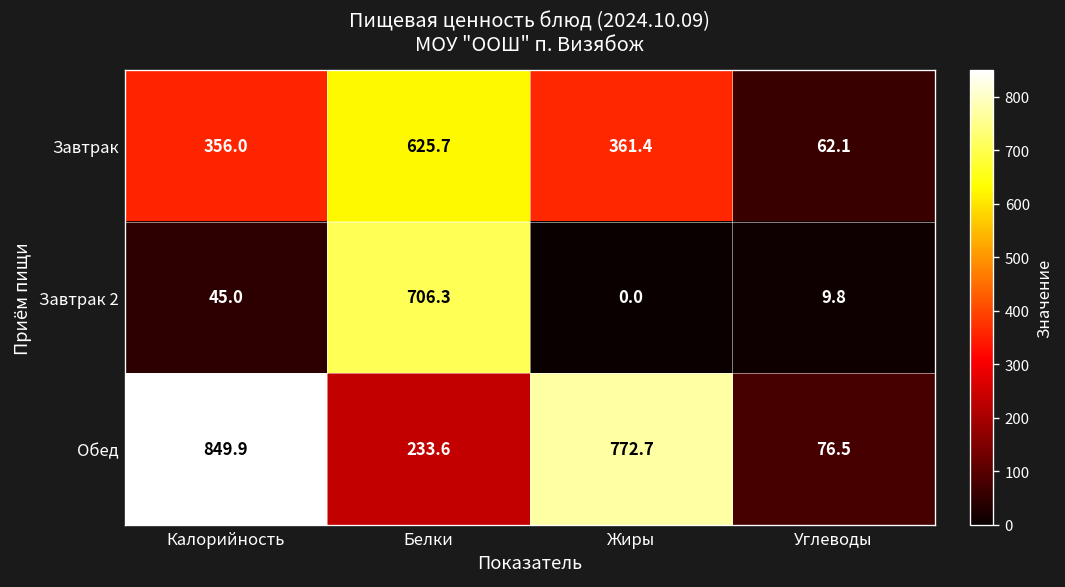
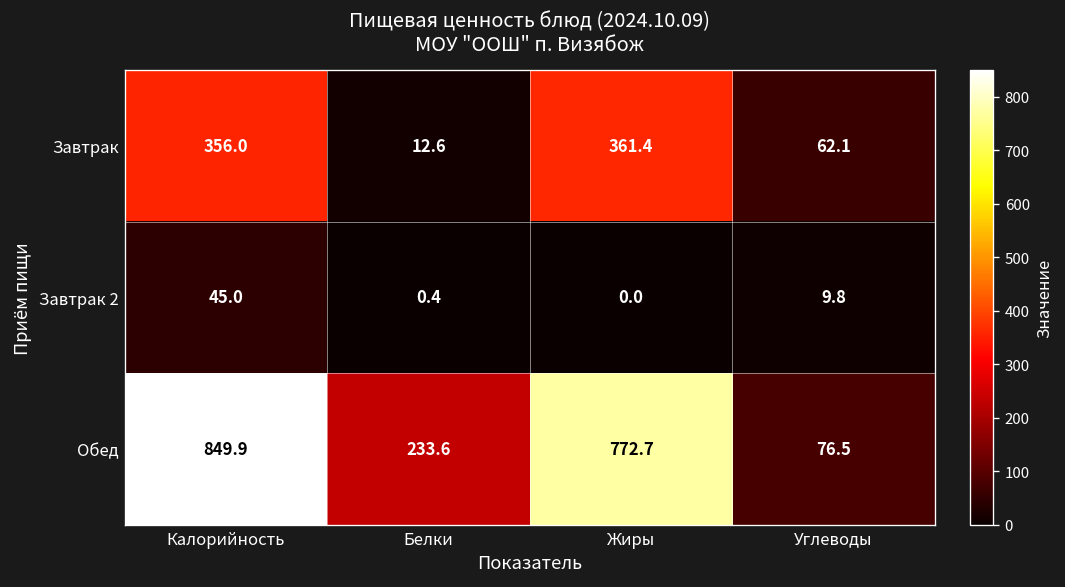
  {
    "Завтрак": {
      "Калорийность": 356.0,
-     "Белки": 625.7,
+     "Белки": 12.6,
      "Жиры": 361.4,
      "Углеводы": 62.1
    },
    "Завтрак 2": {
      "Калорийность": 45.0,
-     "Белки": 706.3,
+     "Белки": 0.4,
      "Жиры": 0.0,
      "Углеводы": 9.8
    },
    "Обед": {
      "Калорийность": 849.9,
      "Белки": 233.6,
      "Жиры": 772.7,
      "Углеводы": 76.5
    }
  }
